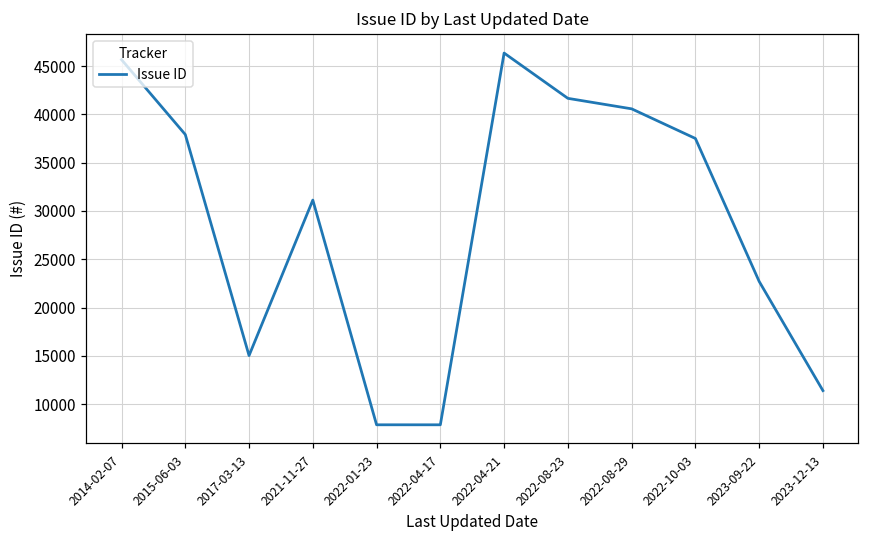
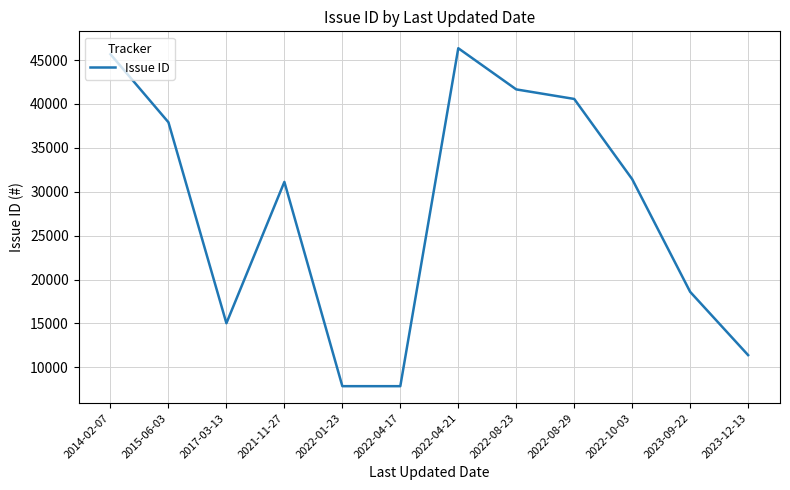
  {
    "2015-06-03": 38000,
    "2017-03-13": 15000,
    "2021-11-27": 31000,
    "2022-01-23": 8000,
    "2022-04-17": 8000,
    "2022-04-21": 46000,
    "2022-08-23": 42000,
    "2022-08-29": 41000,
-   "2022-10-03": 37000,
-   "2023-09-22": 23000,
+   "2022-10-03": 31000,
+   "2023-09-22": 19000,
    "2023-12-13": 11000
  }
